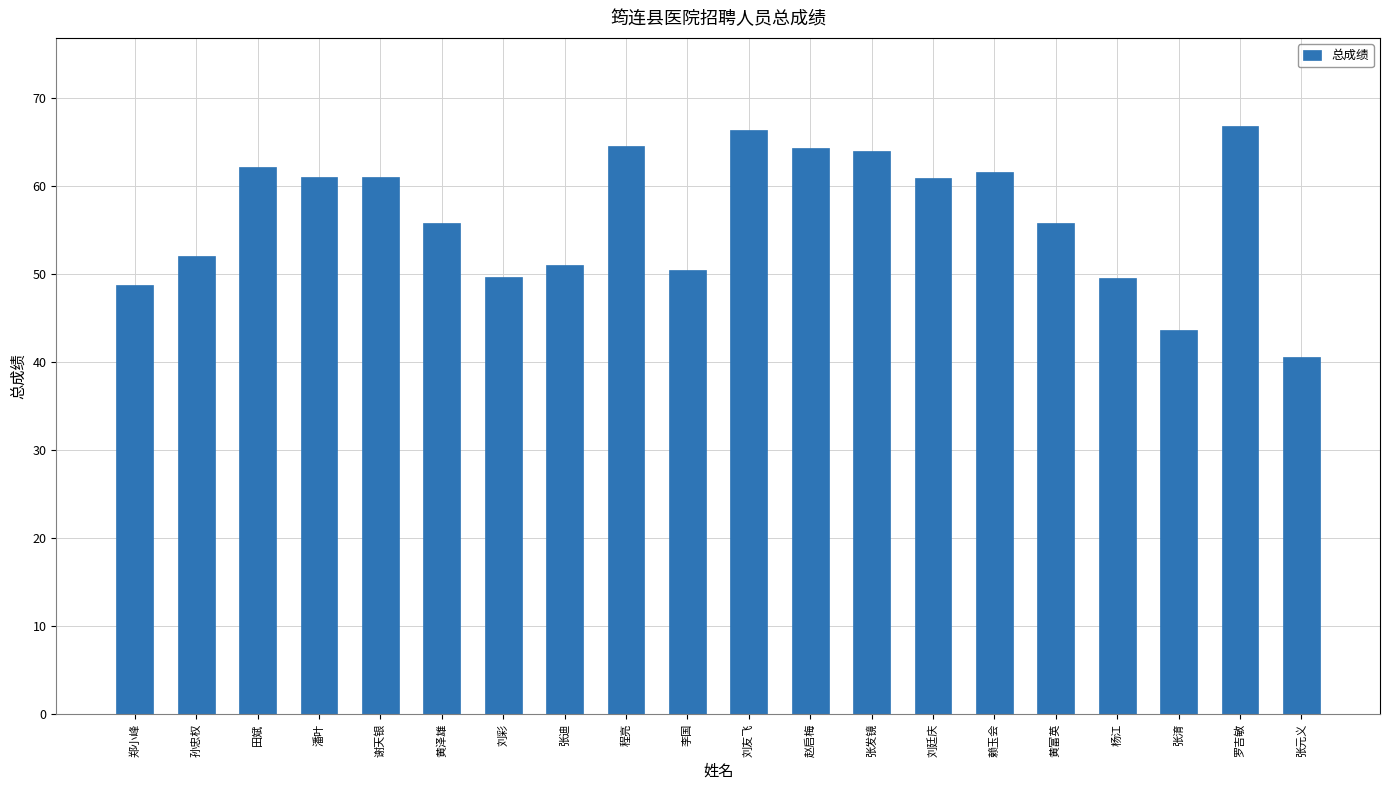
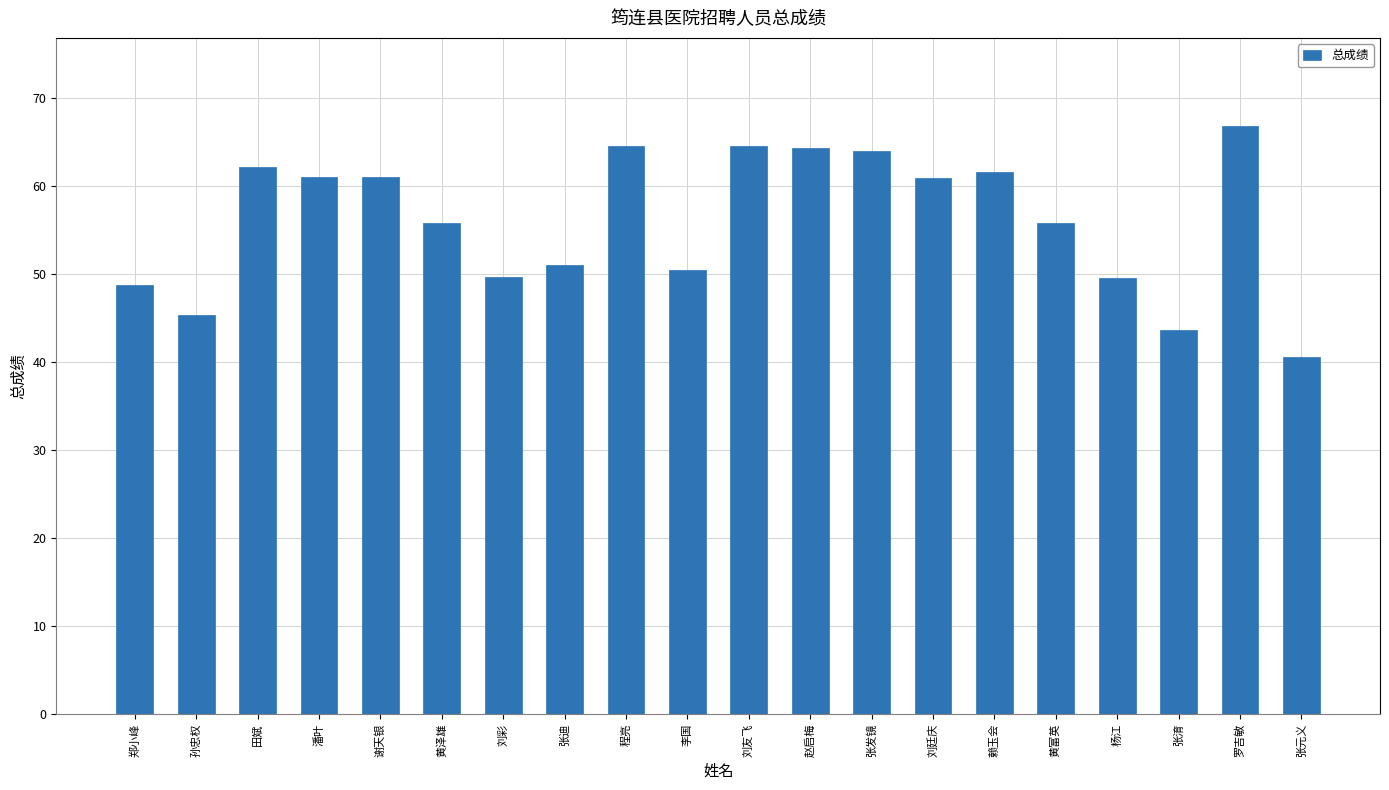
  {
    "郑小峰": 49,
-   "孙忠权": 52,
+   "孙忠权": 45,
    "田斌": 62,
    "潘叶": 61,
    "谢天银": 61,
    "黄泽雄": 56,
    "刘彩": 50,
    "张迪": 51,
    "程亮": 65,
    "李国": 50,
-   "刘友飞": 66,
+   "刘友飞": 65,
    "赵启梅": 64,
    "张发镜": 64,
    "刘廷庆": 61,
    "赖玉会": 62,
    "黄富英": 56,
    "杨江": 50,
    "张淯": 44,
    "罗吉敏": 67,
    "张元义": 41
  }
